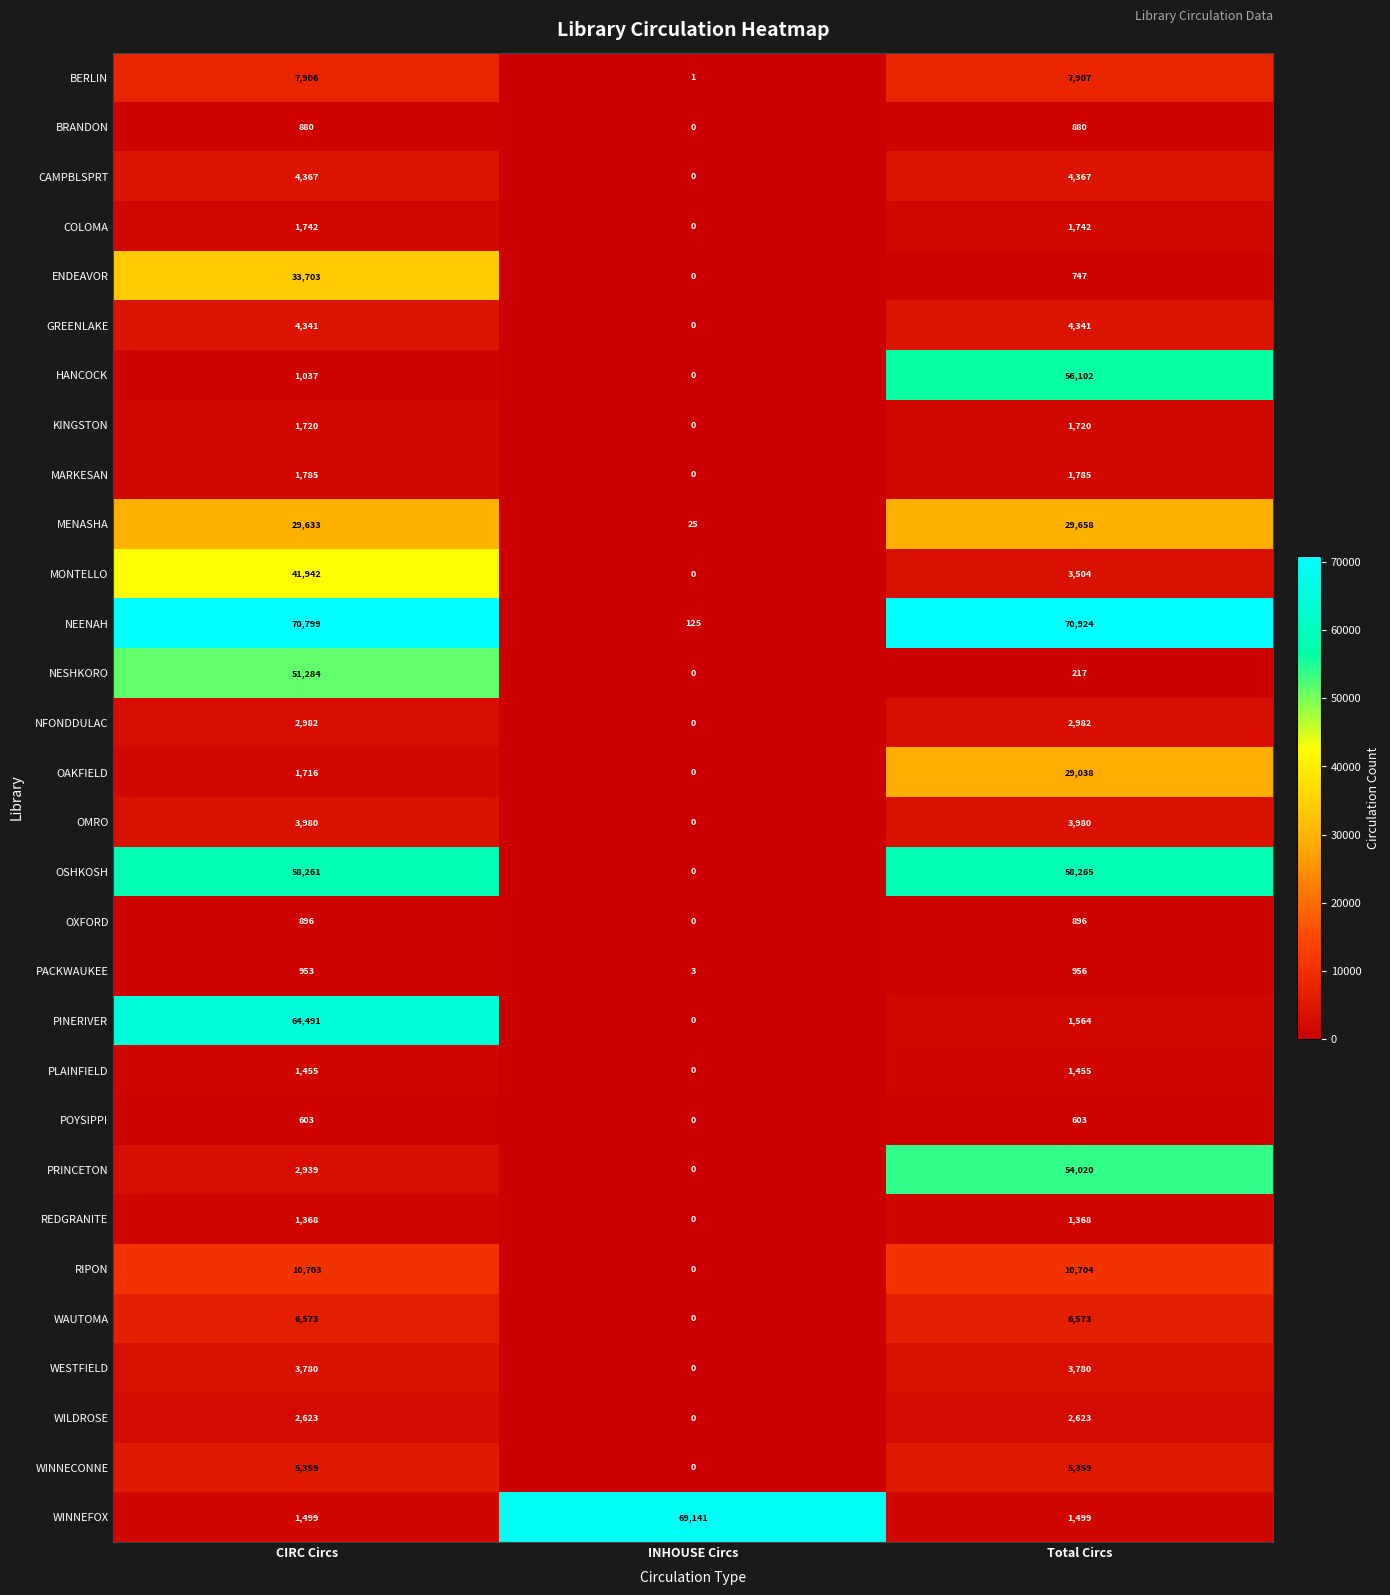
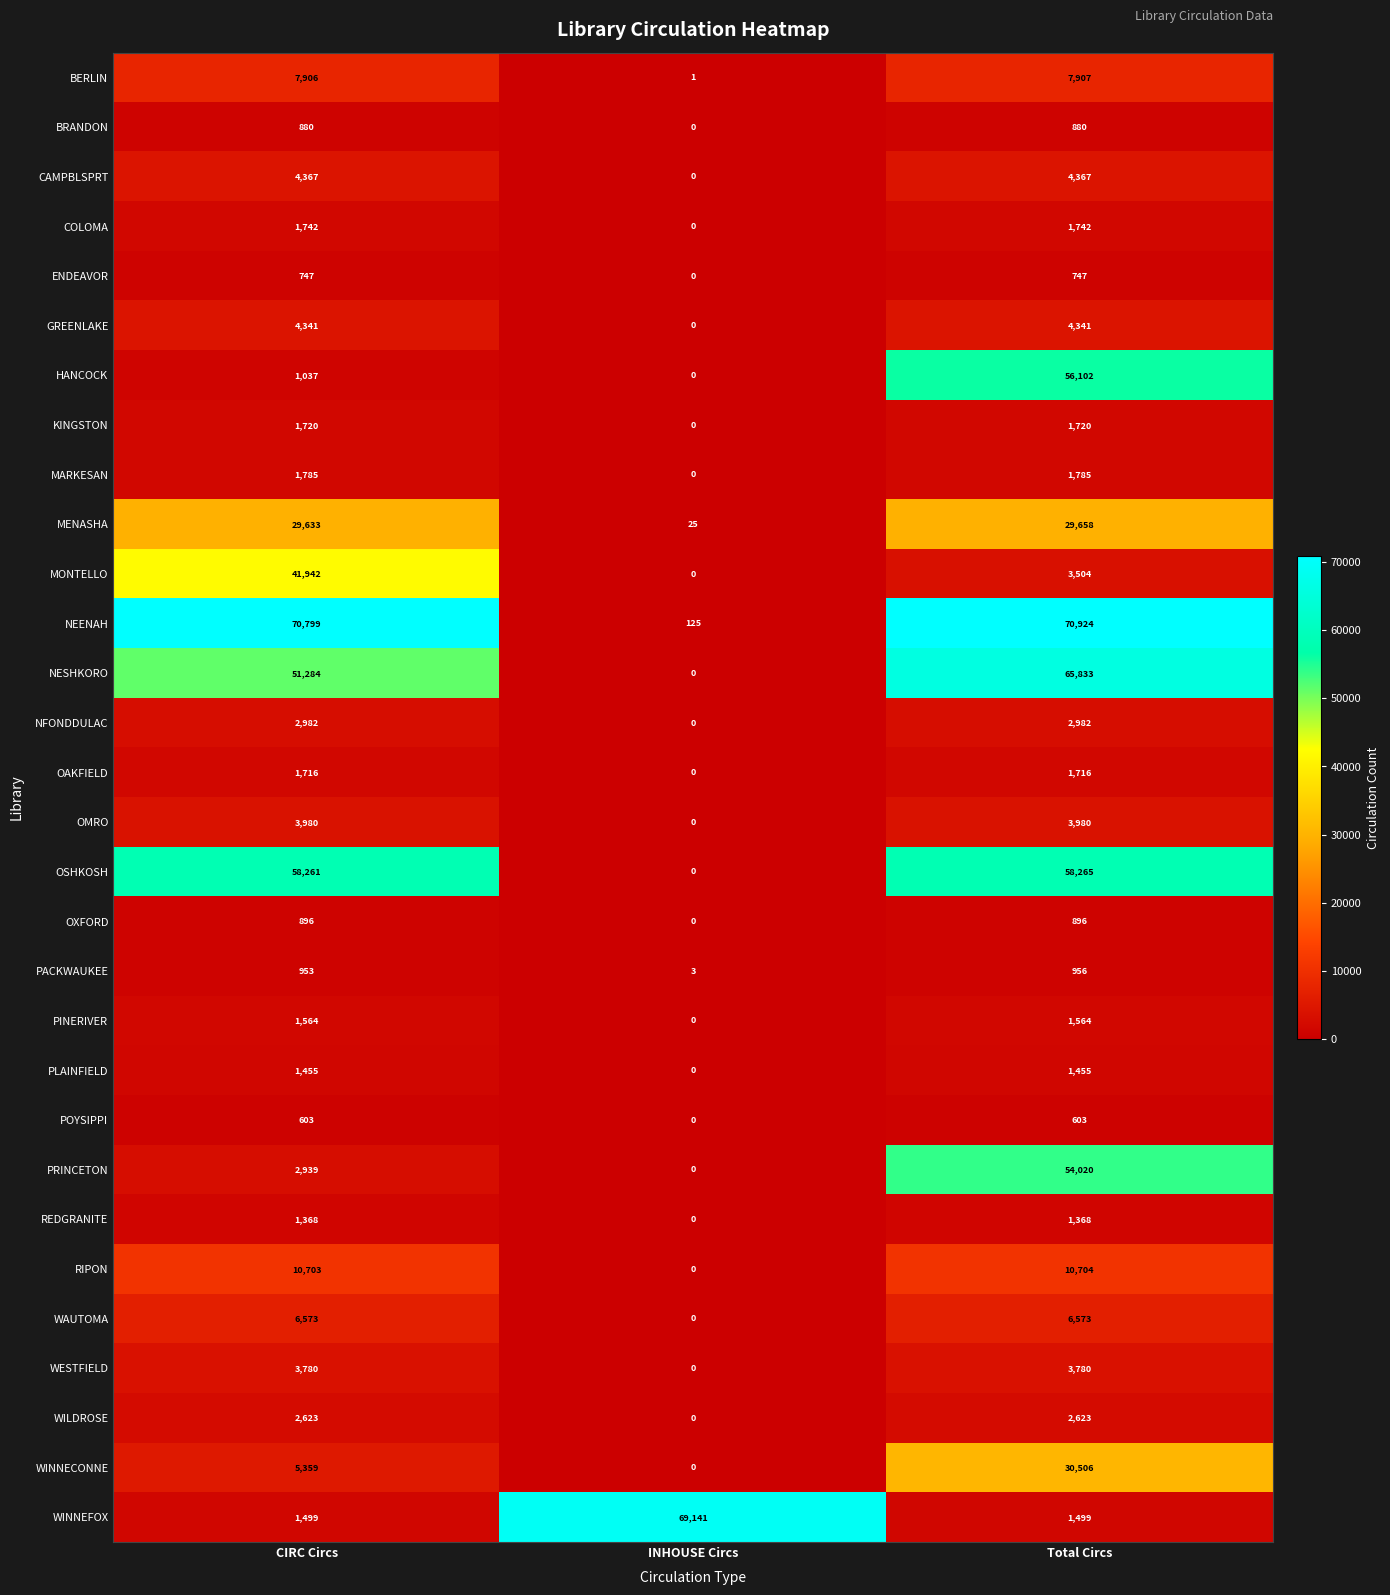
  {
    "BERLIN": {
      "CIRC Circs": "7,906",
      "INHOUSE Circs": "1",
      "Total Circs": "7,907"
    },
    "BRANDON": {
      "CIRC Circs": "880",
      "INHOUSE Circs": "0",
      "Total Circs": "880"
    },
    "CAMPBLSPRT": {
      "CIRC Circs": "4,367",
      "INHOUSE Circs": "0",
      "Total Circs": "4,367"
    },
    "COLOMA": {
      "CIRC Circs": "1,742",
      "INHOUSE Circs": "0",
      "Total Circs": "1,742"
    },
    "ENDEAVOR": {
-     "CIRC Circs": "33,703",
+     "CIRC Circs": "747",
      "INHOUSE Circs": "0",
      "Total Circs": "747"
    },
    "GREENLAKE": {
      "CIRC Circs": "4,341",
      "INHOUSE Circs": "0",
      "Total Circs": "4,341"
    },
    "HANCOCK": {
      "CIRC Circs": "1,037",
      "INHOUSE Circs": "0",
      "Total Circs": "56,102"
    },
    "KINGSTON": {
      "CIRC Circs": "1,720",
      "INHOUSE Circs": "0",
      "Total Circs": "1,720"
    },
    "MARKESAN": {
      "CIRC Circs": "1,785",
      "INHOUSE Circs": "0",
      "Total Circs": "1,785"
    },
    "MENASHA": {
      "CIRC Circs": "29,633",
      "INHOUSE Circs": "25",
      "Total Circs": "29,658"
    },
    "MONTELLO": {
      "CIRC Circs": "41,942",
      "INHOUSE Circs": "0",
      "Total Circs": "3,504"
    },
    "NEENAH": {
      "CIRC Circs": "70,799",
      "INHOUSE Circs": "125",
      "Total Circs": "70,924"
    },
    "NESHKORO": {
      "CIRC Circs": "51,284",
      "INHOUSE Circs": "0",
-     "Total Circs": "217"
+     "Total Circs": "65,833"
    },
    "NFONDDULAC": {
      "CIRC Circs": "2,982",
      "INHOUSE Circs": "0",
      "Total Circs": "2,982"
    },
    "OAKFIELD": {
      "CIRC Circs": "1,716",
      "INHOUSE Circs": "0",
-     "Total Circs": "29,038"
+     "Total Circs": "1,716"
    },
    "OMRO": {
      "CIRC Circs": "3,980",
      "INHOUSE Circs": "0",
      "Total Circs": "3,980"
    },
    "OSHKOSH": {
      "CIRC Circs": "58,261",
      "INHOUSE Circs": "0",
      "Total Circs": "58,265"
    },
    "OXFORD": {
      "CIRC Circs": "896",
      "INHOUSE Circs": "0",
      "Total Circs": "896"
    },
    "PACKWAUKEE": {
      "CIRC Circs": "953",
      "INHOUSE Circs": "3",
      "Total Circs": "956"
    },
    "PINERIVER": {
-     "CIRC Circs": "64,491",
+     "CIRC Circs": "1,564",
      "INHOUSE Circs": "0",
      "Total Circs": "1,564"
    },
    "PLAINFIELD": {
      "CIRC Circs": "1,455",
      "INHOUSE Circs": "0",
      "Total Circs": "1,455"
    },
    "POYSIPPI": {
      "CIRC Circs": "603",
      "INHOUSE Circs": "0",
      "Total Circs": "603"
    },
    "PRINCETON": {
      "CIRC Circs": "2,939",
      "INHOUSE Circs": "0",
      "Total Circs": "54,020"
    },
    "REDGRANITE": {
      "CIRC Circs": "1,368",
      "INHOUSE Circs": "0",
      "Total Circs": "1,368"
    },
    "RIPON": {
      "CIRC Circs": "10,703",
      "INHOUSE Circs": "0",
      "Total Circs": "10,704"
    },
    "WAUTOMA": {
      "CIRC Circs": "6,573",
      "INHOUSE Circs": "0",
      "Total Circs": "6,573"
    },
    "WESTFIELD": {
      "CIRC Circs": "3,780",
      "INHOUSE Circs": "0",
      "Total Circs": "3,780"
    },
    "WILDROSE": {
      "CIRC Circs": "2,623",
      "INHOUSE Circs": "0",
      "Total Circs": "2,623"
    },
    "WINNECONNE": {
      "CIRC Circs": "5,359",
      "INHOUSE Circs": "0",
-     "Total Circs": "5,359"
+     "Total Circs": "30,506"
    },
    "WINNEFOX": {
      "CIRC Circs": "1,499",
      "INHOUSE Circs": "69,141",
      "Total Circs": "1,499"
    }
  }
